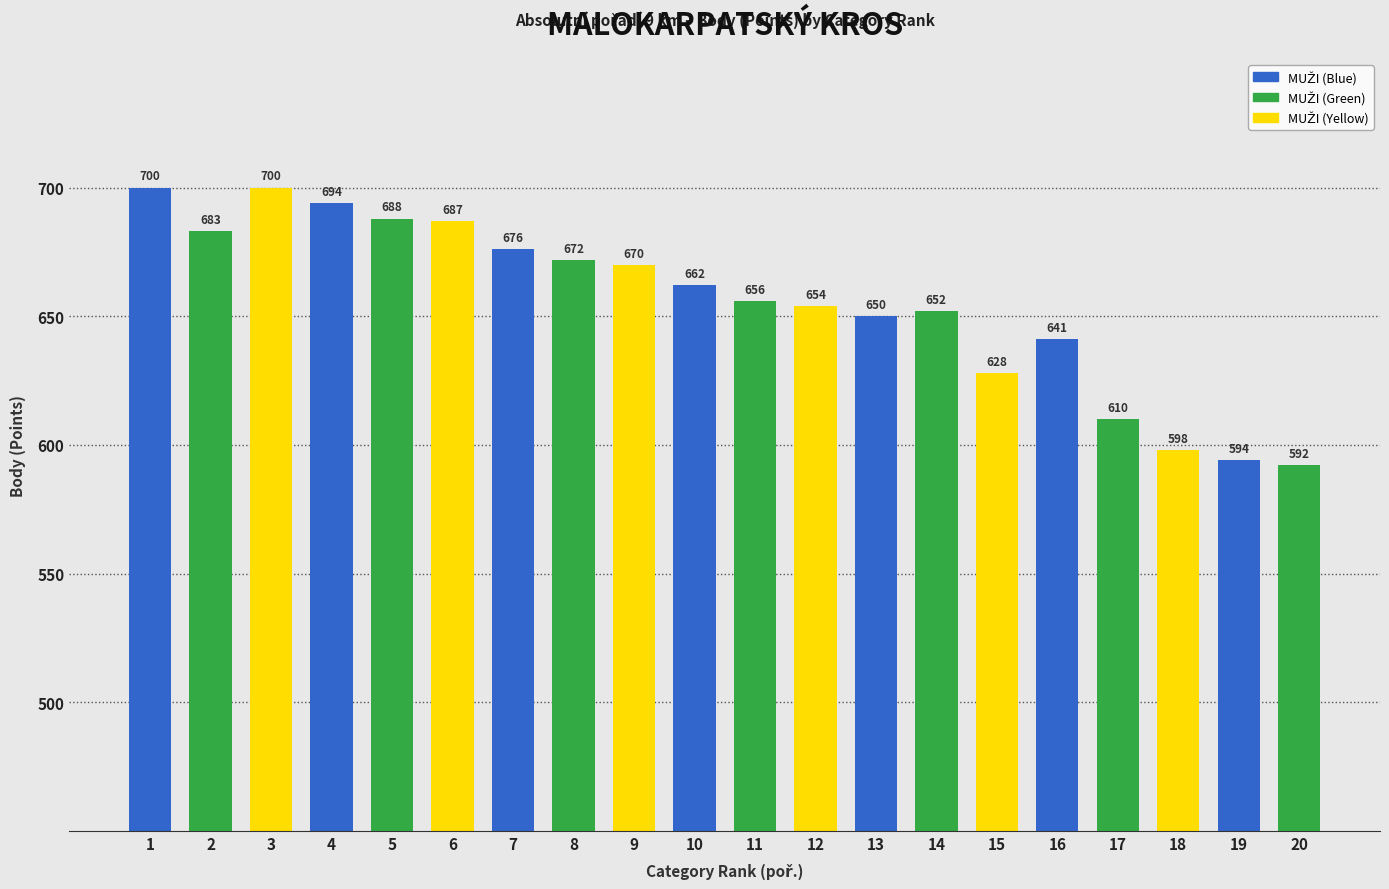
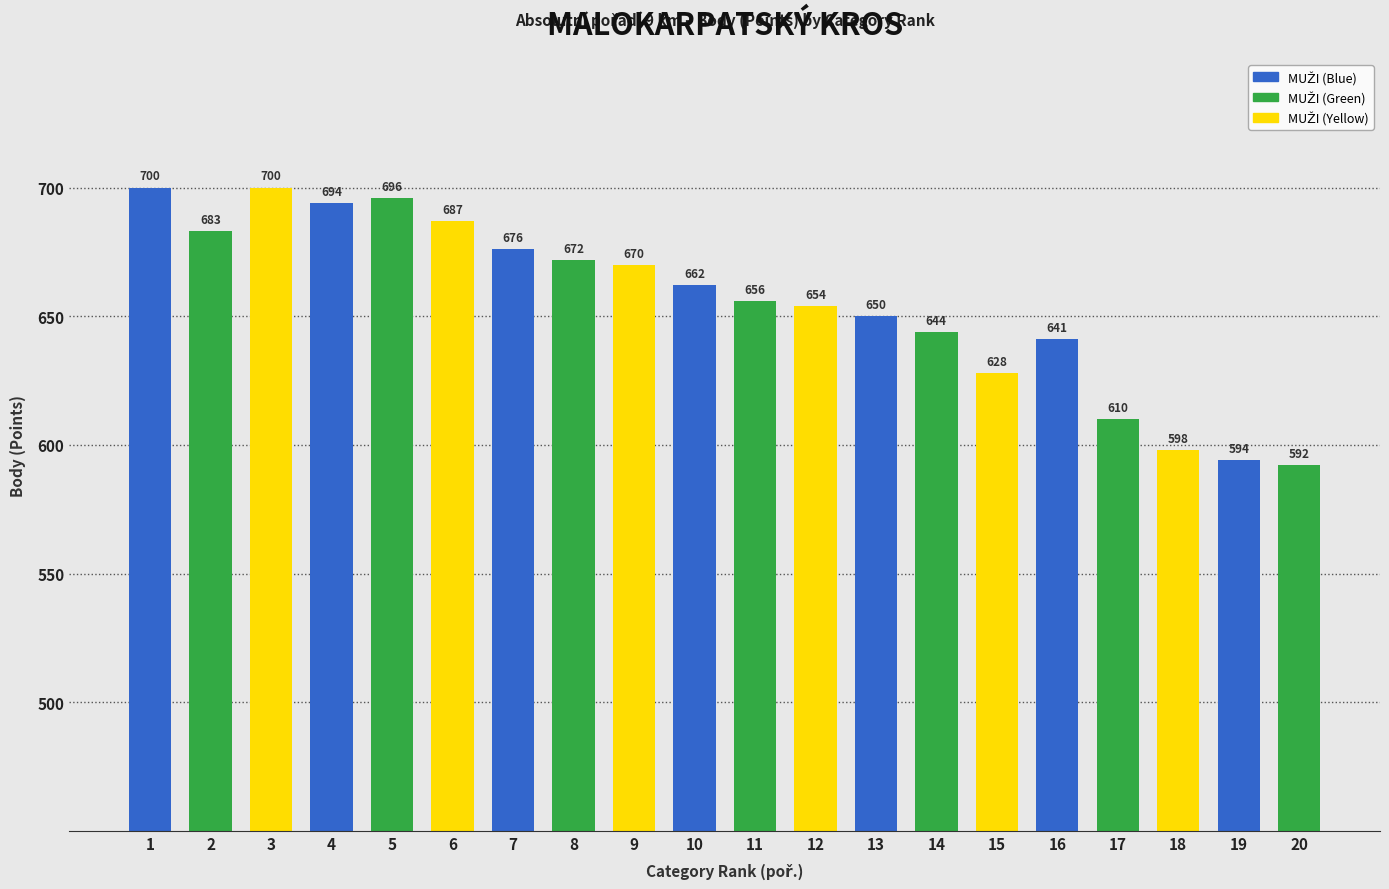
  {
    "1": 700,
    "2": 683,
    "3": 700,
    "4": 694,
-   "5": 688,
+   "5": 696,
    "6": 687,
    "7": 676,
    "8": 672,
    "9": 670,
    "10": 662,
    "11": 656,
    "12": 654,
    "13": 650,
-   "14": 652,
+   "14": 644,
    "15": 628,
    "16": 641,
    "17": 610,
    "18": 598,
    "19": 594,
    "20": 592
  }
